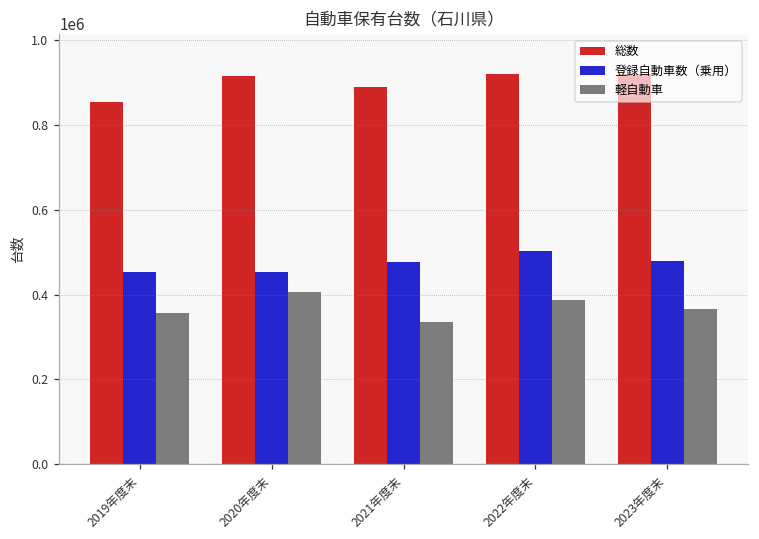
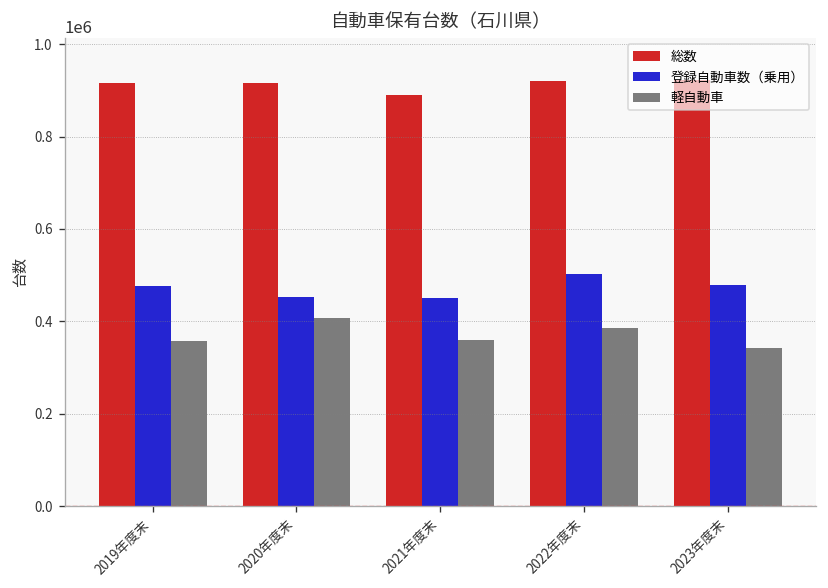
  {
    "総数": {
-     "2019年度末": 850000,
+     "2019年度末": 920000,
      "2020年度末": 920000,
      "2021年度末": 890000,
      "2022年度末": 920000
    },
    "登録自動車数（乗用）": {
-     "2019年度末": 450000,
+     "2019年度末": 480000,
      "2020年度末": 450000,
-     "2021年度末": 480000,
+     "2021年度末": 450000,
      "2022年度末": 500000,
      "2023年度末": 480000
    },
    "軽自動車": {
      "2019年度末": 360000,
      "2020年度末": 410000,
-     "2021年度末": 340000,
+     "2021年度末": 360000,
      "2022年度末": 390000,
-     "2023年度末": 370000
+     "2023年度末": 340000
    }
  }
